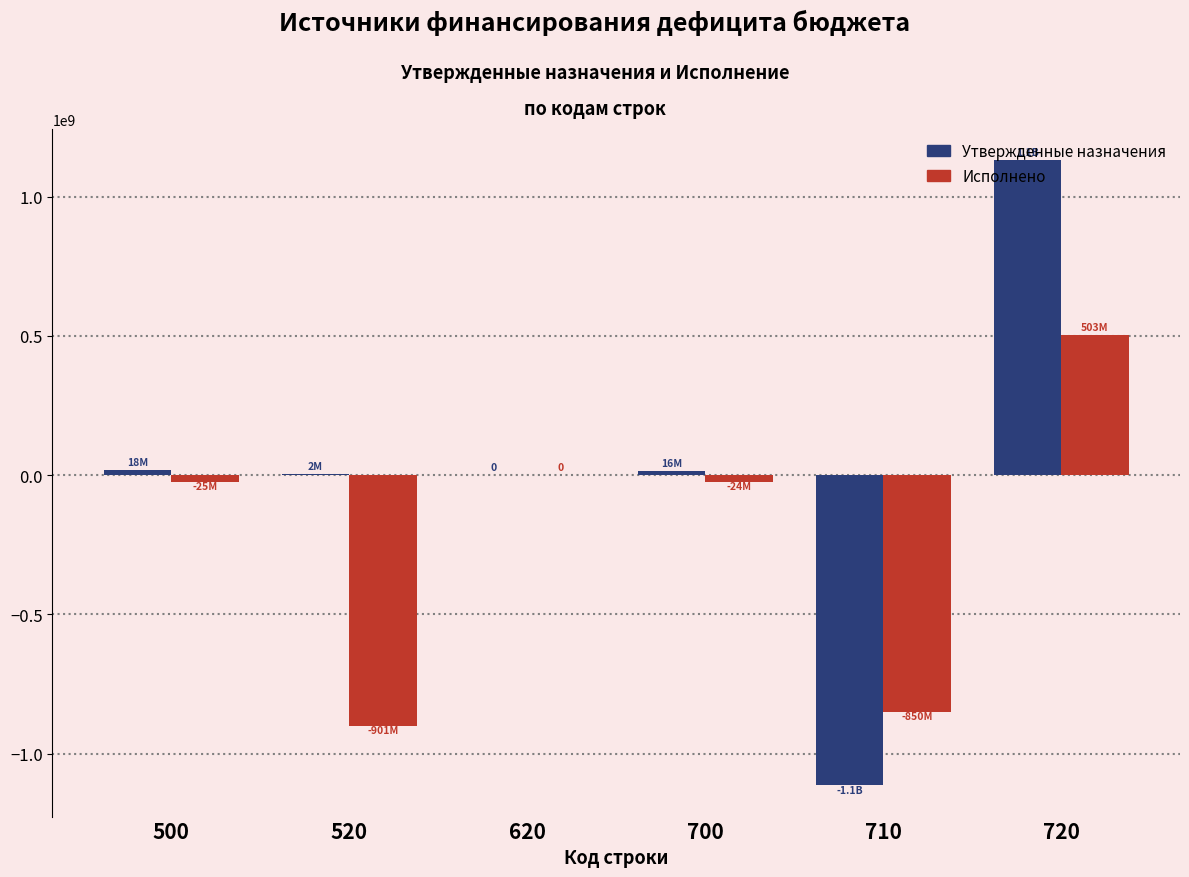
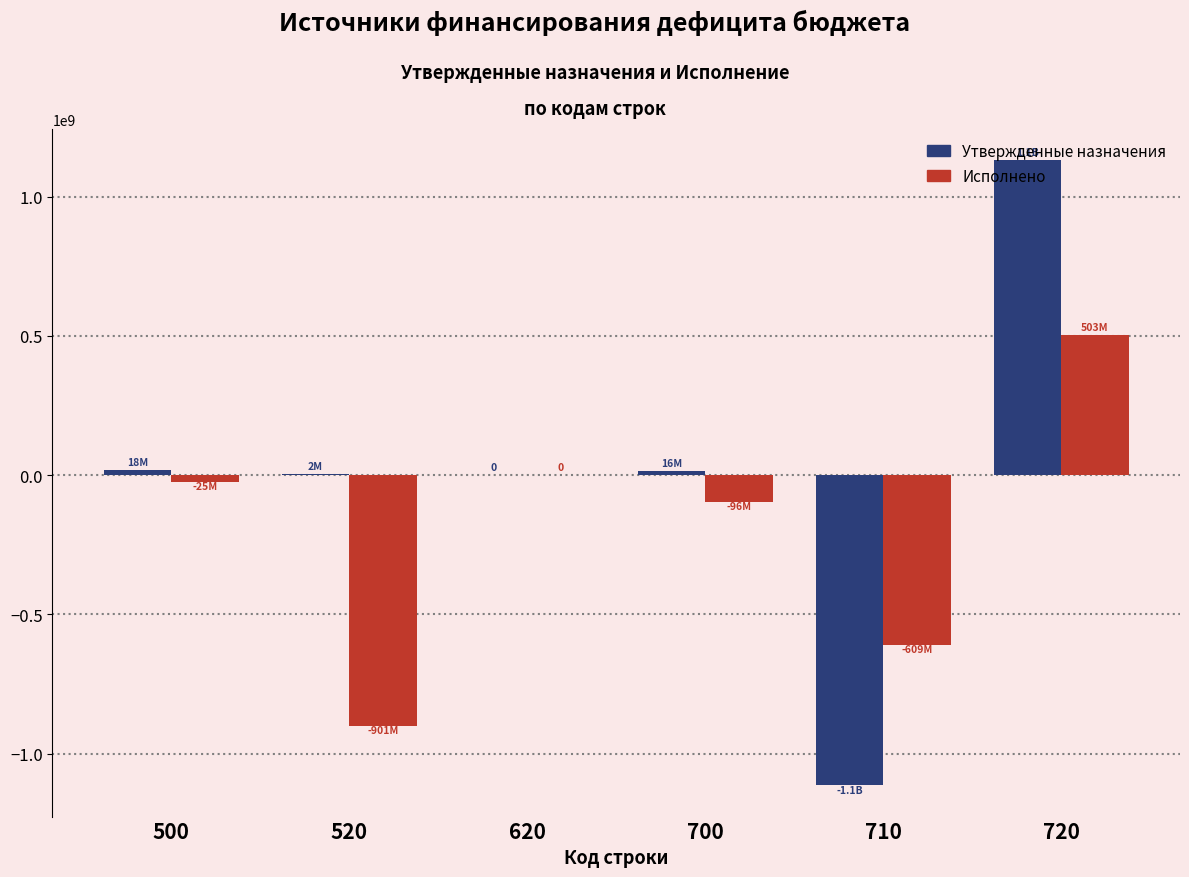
  {
    "Исполнено": {
      "500": "-25M",
      "520": "-901M",
      "620": "0",
-     "700": "-24M",
-     "710": "-850M",
+     "700": "-96M",
+     "710": "-609M",
      "720": "503M"
    }
  }
